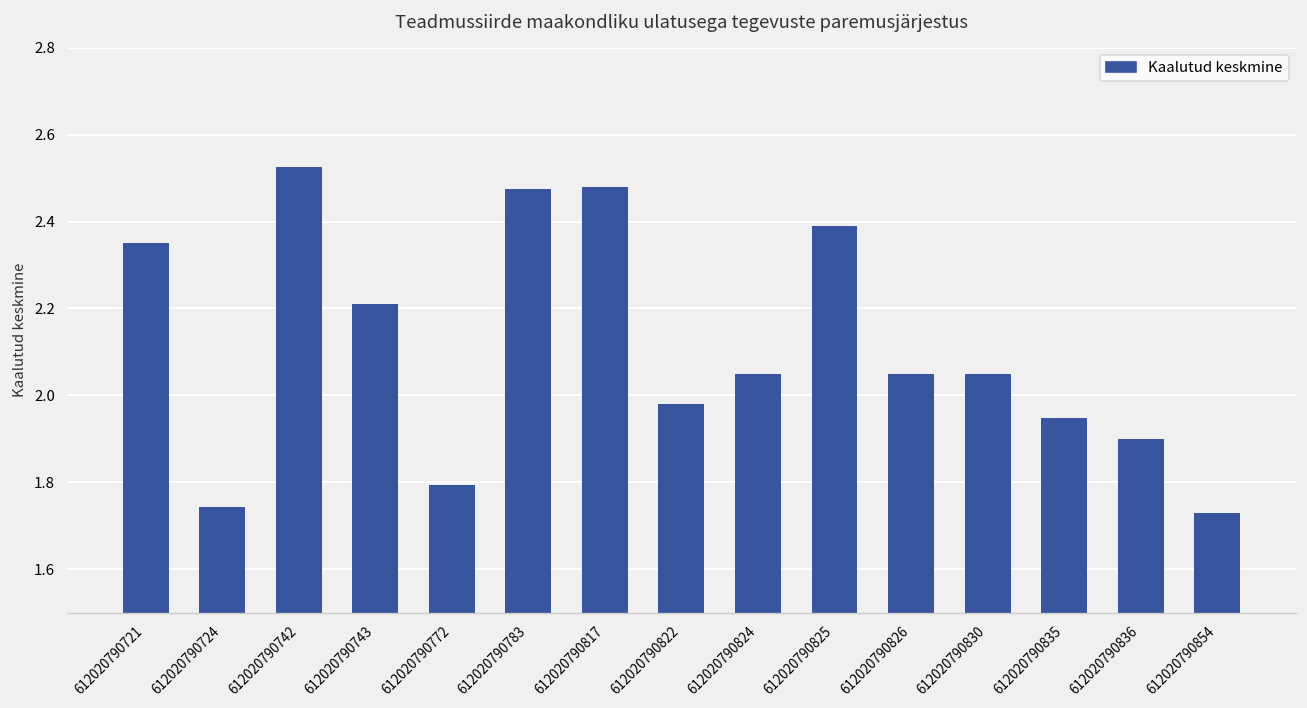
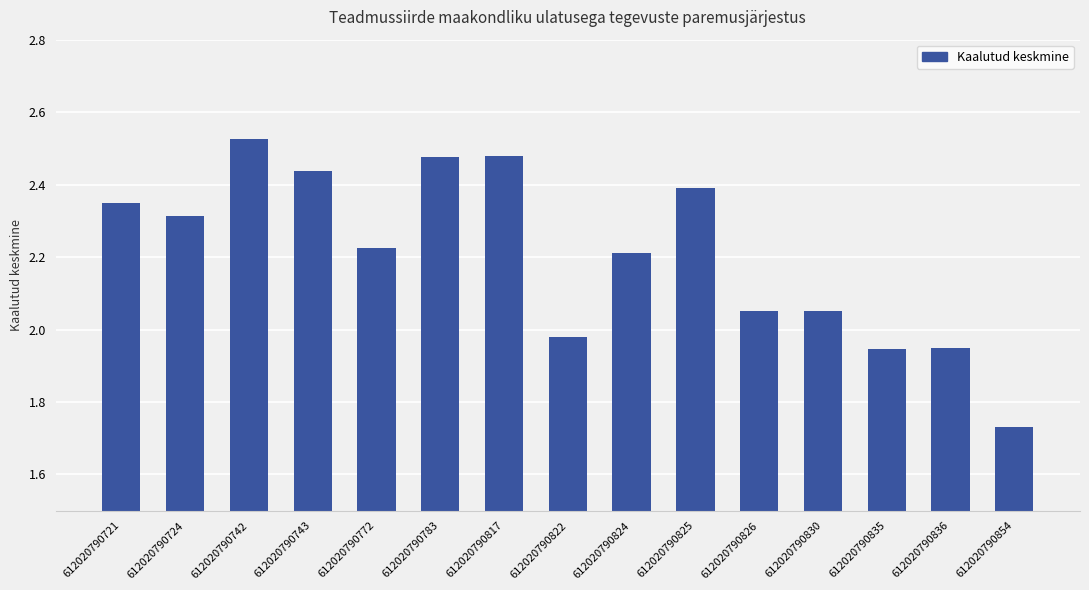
  {
    "612020790721": 2.35,
-   "612020790724": 1.74,
+   "612020790724": 2.31,
    "612020790742": 2.53,
-   "612020790743": 2.21,
-   "612020790772": 1.79,
+   "612020790743": 2.44,
+   "612020790772": 2.23,
    "612020790783": 2.48,
    "612020790817": 2.48,
    "612020790822": 1.98,
-   "612020790824": 2.05,
+   "612020790824": 2.21,
    "612020790825": 2.39,
    "612020790826": 2.05,
    "612020790830": 2.05,
    "612020790835": 1.95,
-   "612020790836": 1.90,
+   "612020790836": 1.95,
    "612020790854": 1.73
  }
